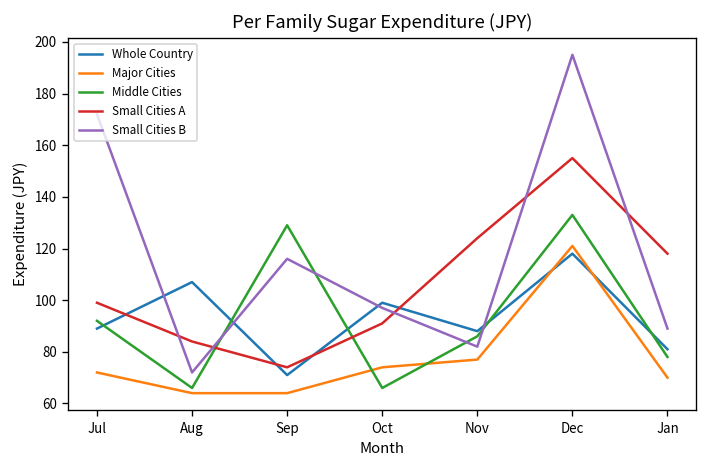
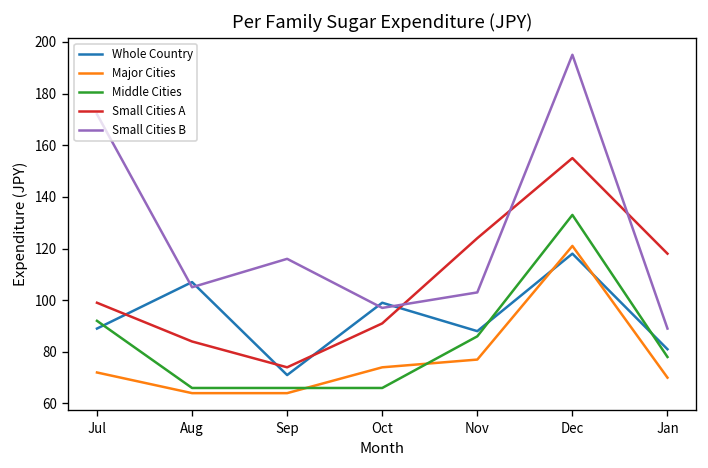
  {
    "Whole Country": {
      "Jul": 89,
      "Aug": 107,
      "Sep": 71,
      "Oct": 99,
      "Nov": 88,
      "Dec": 118,
      "Jan": 81
    },
    "Major Cities": {
      "Jul": 72,
      "Aug": 64,
      "Sep": 64,
      "Oct": 74,
      "Nov": 77,
      "Dec": 121,
      "Jan": 70
    },
    "Middle Cities": {
      "Jul": 92,
      "Aug": 66,
-     "Sep": 129,
+     "Sep": 66,
      "Oct": 66,
      "Nov": 86,
      "Dec": 133,
      "Jan": 78
    },
    "Small Cities A": {
      "Jul": 99,
      "Aug": 84,
      "Sep": 74,
      "Oct": 91,
      "Nov": 124,
      "Dec": 155,
      "Jan": 118
    },
    "Small Cities B": {
-     "Aug": 72,
+     "Aug": 105,
      "Sep": 116,
      "Oct": 97,
-     "Nov": 82,
+     "Nov": 103,
      "Dec": 195,
      "Jan": 89
    }
  }
